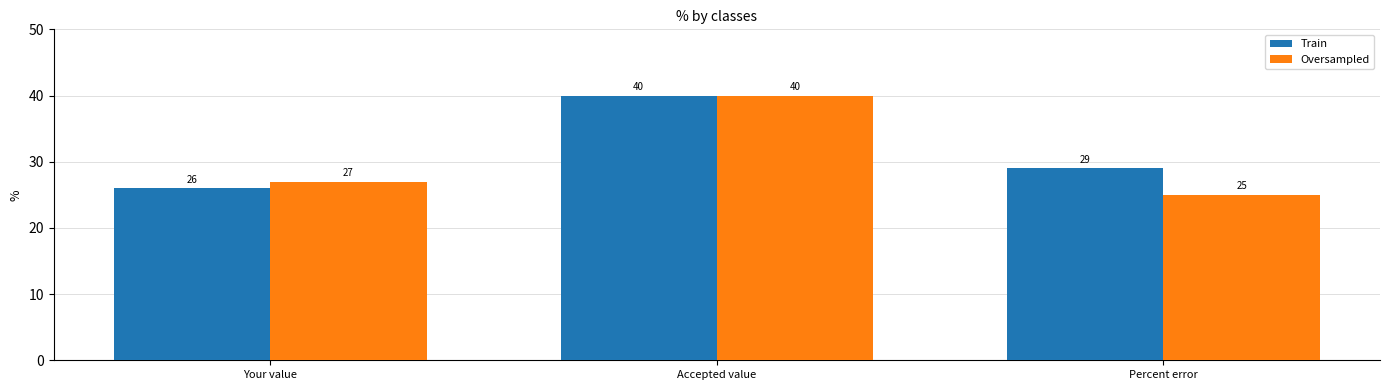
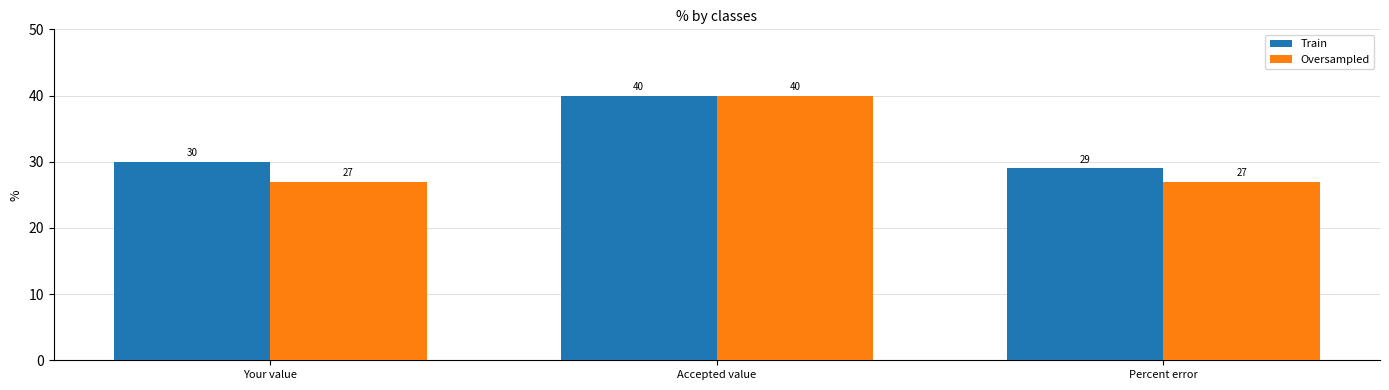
  {
    "Train": {
-     "Your value": 26,
+     "Your value": 30,
      "Accepted value": 40,
      "Percent error": 29
    },
    "Oversampled": {
      "Your value": 27,
      "Accepted value": 40,
-     "Percent error": 25
+     "Percent error": 27
    }
  }
